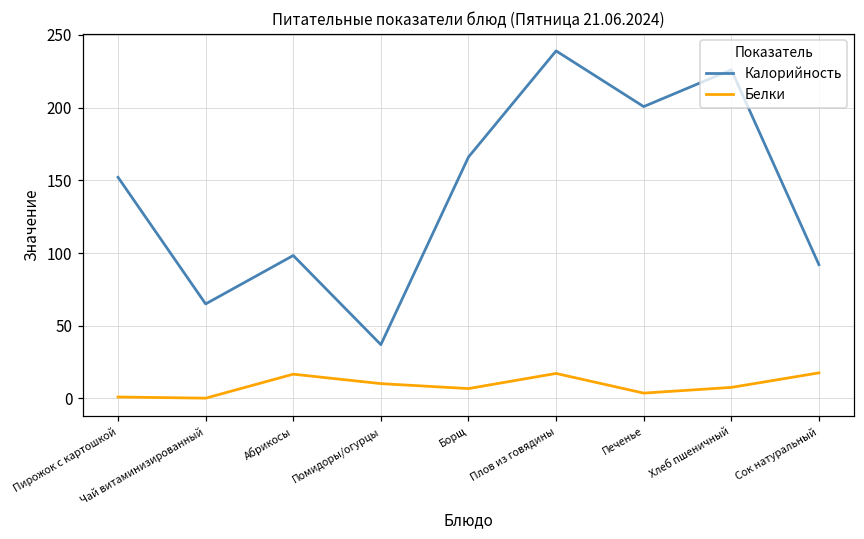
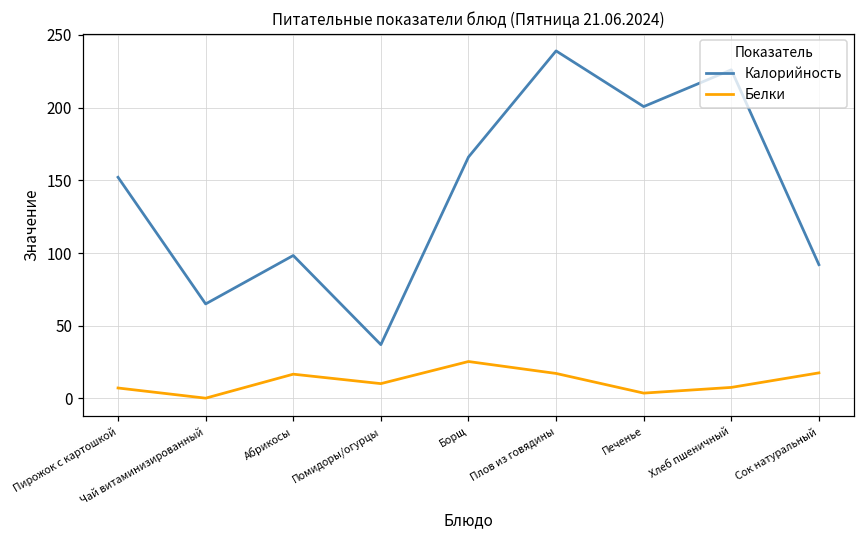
  {
    "Калорийность": {
      "Пирожок с картошкой": 152,
      "Чай витаминизированный": 65,
      "Абрикосы": 98,
      "Помидоры/огурцы": 37,
      "Борщ": 166,
      "Плов из говядины": 239,
      "Печенье": 201,
      "Сок натуральный": 92
    },
    "Белки": {
-     "Пирожок с картошкой": 1,
+     "Пирожок с картошкой": 7,
      "Чай витаминизированный": 0,
      "Абрикосы": 17,
      "Помидоры/огурцы": 10,
-     "Борщ": 7,
+     "Борщ": 25,
      "Плов из говядины": 17,
      "Печенье": 4,
      "Хлеб пшеничный": 8,
      "Сок натуральный": 18
    }
  }
